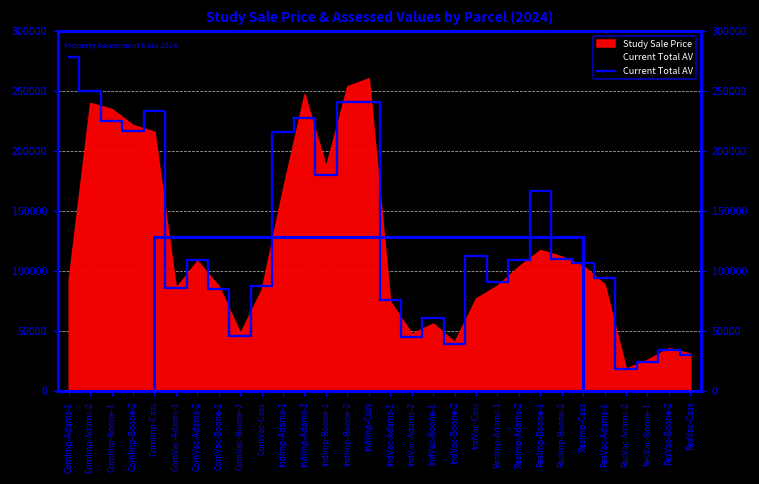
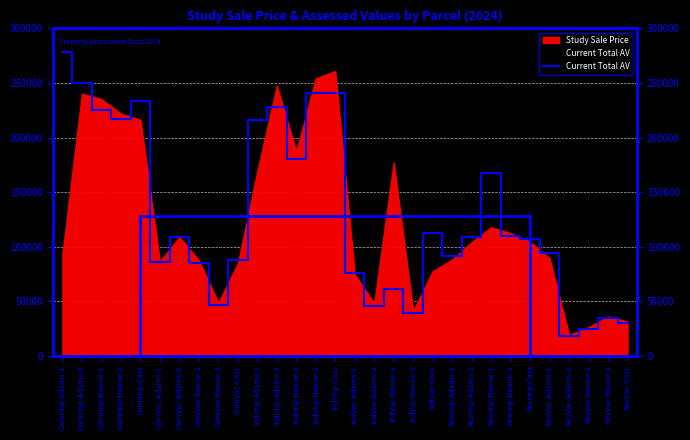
  {
    "Study Sale Price": {
      "ComImp-Adams-1": 93000,
      "ComImp-Adams-2": 240000,
      "ComImp-Boone-1": 235000,
      "ComImp-Boone-2": 222000,
      "ComImp-Cass": 216000,
      "ComVac-Boone-1": 87000,
      "ComVac-Boone-2": 48000,
      "ComVac-Cass": 85000,
      "IndImp-Adams-1": 169000,
      "IndImp-Adams-2": 248000,
      "IndImp-Boone-1": 187000,
      "IndImp-Boone-2": 254000,
      "IndImp-Cass": 261000,
      "IndVac-Adams-2": 48000,
-     "IndVac-Boone-1": 56000,
+     "IndVac-Boone-1": 177000,
      "IndVac-Cass": 77000,
      "ResImp-Adams-1": 88000,
      "ResImp-Adams-2": 104000,
      "ResImp-Boone-1": 118000,
      "ResImp-Cass": 104000,
      "ResVac-Adams-1": 89000
    },
    "Current Total AV": {
      "ComImp-Adams-2": 250000,
      "ComImp-Boone-1": 225000,
      "ComImp-Boone-2": 217000,
      "ComImp-Cass": 234000,
      "ComVac-Boone-1": 85000,
      "ComVac-Boone-2": 46000,
      "ComVac-Cass": 88000,
      "IndImp-Adams-1": 216000,
      "IndImp-Adams-2": 228000,
      "IndImp-Boone-1": 180000,
      "IndImp-Boone-2": 241000,
      "IndImp-Cass": 241000,
      "IndVac-Adams-2": 45000,
      "IndVac-Boone-1": 61000,
      "IndVac-Cass": 113000,
      "ResImp-Adams-1": 91000,
      "ResImp-Adams-2": 109000,
      "ResImp-Boone-1": 167000,
      "ResImp-Cass": 107000,
      "ResVac-Adams-1": 94000
    }
  }
